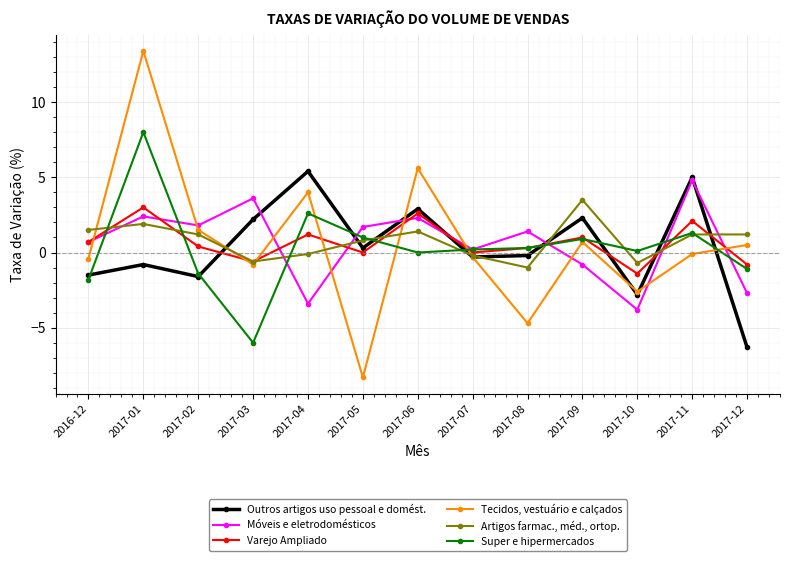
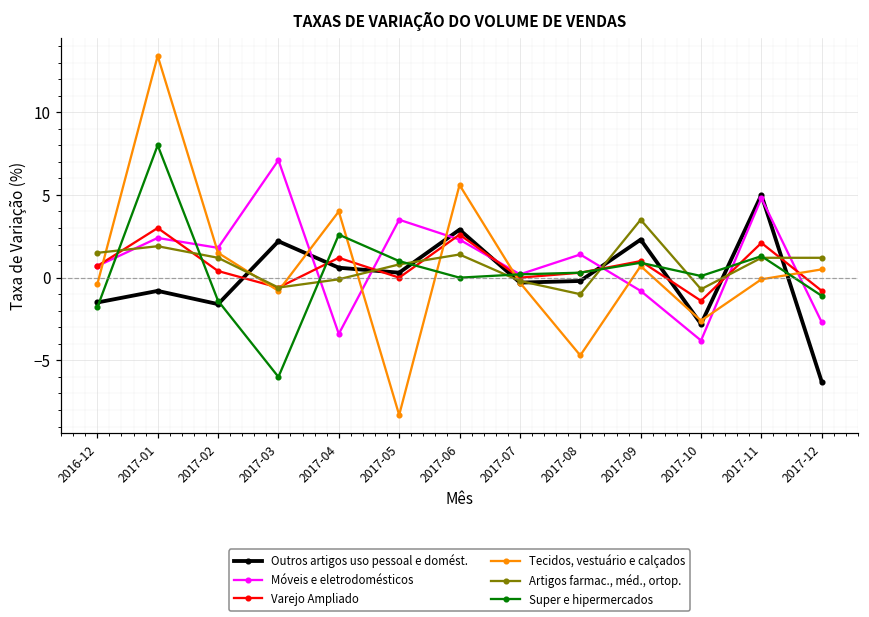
  {
    "Outros artigos uso pessoal e domést.": {
      "2016-12": -1.5,
      "2017-01": -0.8,
      "2017-02": -1.6,
      "2017-03": 2.2,
-     "2017-04": 5.4,
+     "2017-04": 0.6,
      "2017-05": 0.3,
      "2017-06": 2.9,
      "2017-08": -0.2,
      "2017-09": 2.3,
      "2017-10": -2.8,
      "2017-11": 5.0,
      "2017-12": -6.3
    },
    "Móveis e eletrodomésticos": {
      "2017-01": 2.4,
      "2017-02": 1.8,
-     "2017-03": 3.6,
+     "2017-03": 7.1,
      "2017-04": -3.4,
-     "2017-05": 1.7,
+     "2017-05": 3.5,
      "2017-06": 2.3,
      "2017-08": 1.4,
      "2017-09": -0.8,
      "2017-10": -3.8,
      "2017-11": 4.8,
      "2017-12": -2.7
    },
    "Varejo Ampliado": {
      "2017-01": 3.0,
      "2017-02": 0.4,
      "2017-04": 1.2,
      "2017-05": 0.0,
      "2017-06": 2.6,
      "2017-07": 0.0,
      "2017-10": -1.4,
      "2017-11": 2.1,
      "2017-12": -0.8
    },
    "Tecidos, vestuário e calçados": {
      "2016-12": -0.4,
      "2017-01": 13.4,
      "2017-02": 1.5,
      "2017-03": -0.8,
      "2017-04": 4.0,
      "2017-05": -8.3,
      "2017-06": 5.6,
      "2017-08": -4.7,
      "2017-09": 0.7,
      "2017-10": -2.6,
      "2017-11": -0.1,
      "2017-12": 0.5
    },
    "Artigos farmac., méd., ortop.": {
      "2016-12": 1.5,
      "2017-01": 1.9,
      "2017-02": 1.2,
      "2017-04": -0.1,
      "2017-05": 0.8,
      "2017-06": 1.4,
      "2017-08": -1.0,
      "2017-09": 3.5,
      "2017-10": -0.7,
      "2017-12": 1.2
    },
    "Super e hipermercados": {
      "2016-12": -1.8,
      "2017-01": 8.0,
      "2017-02": -1.4,
      "2017-03": -6.0,
      "2017-04": 2.6,
      "2017-05": 1.0,
      "2017-06": 0.0,
      "2017-10": 0.1,
      "2017-12": -1.1
    }
  }
